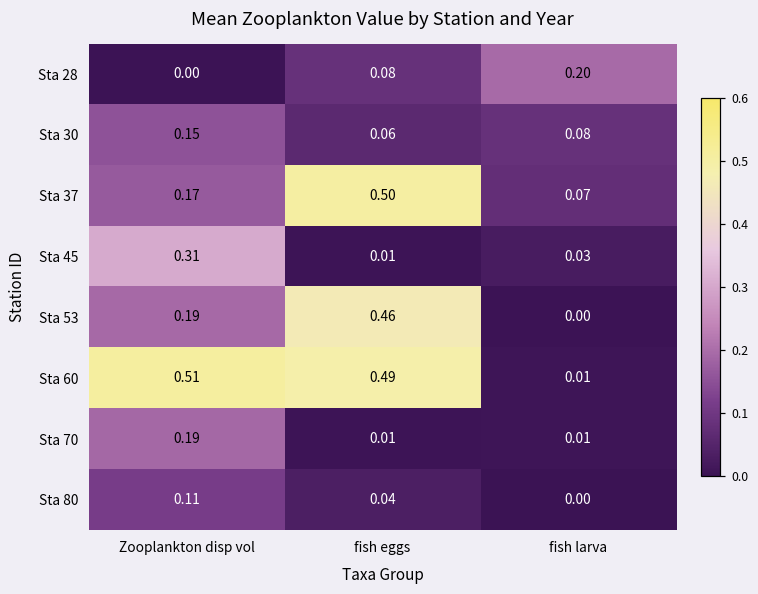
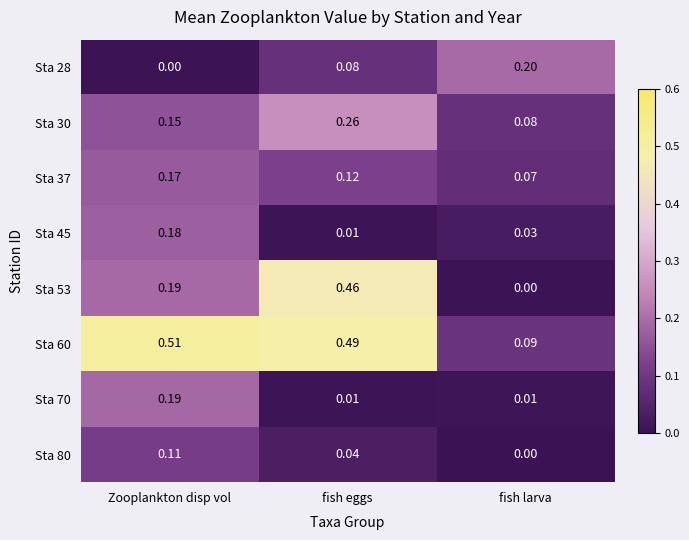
  {
    "Sta 28": {
      "Zooplankton disp vol": 0.00,
      "fish eggs": 0.08,
      "fish larva": 0.20
    },
    "Sta 30": {
      "Zooplankton disp vol": 0.15,
-     "fish eggs": 0.06,
+     "fish eggs": 0.26,
      "fish larva": 0.08
    },
    "Sta 37": {
      "Zooplankton disp vol": 0.17,
-     "fish eggs": 0.50,
+     "fish eggs": 0.12,
      "fish larva": 0.07
    },
    "Sta 45": {
-     "Zooplankton disp vol": 0.31,
+     "Zooplankton disp vol": 0.18,
      "fish eggs": 0.01,
      "fish larva": 0.03
    },
    "Sta 53": {
      "Zooplankton disp vol": 0.19,
      "fish eggs": 0.46,
      "fish larva": 0.00
    },
    "Sta 60": {
      "Zooplankton disp vol": 0.51,
      "fish eggs": 0.49,
-     "fish larva": 0.01
+     "fish larva": 0.09
    },
    "Sta 70": {
      "Zooplankton disp vol": 0.19,
      "fish eggs": 0.01,
      "fish larva": 0.01
    },
    "Sta 80": {
      "Zooplankton disp vol": 0.11,
      "fish eggs": 0.04,
      "fish larva": 0.00
    }
  }
